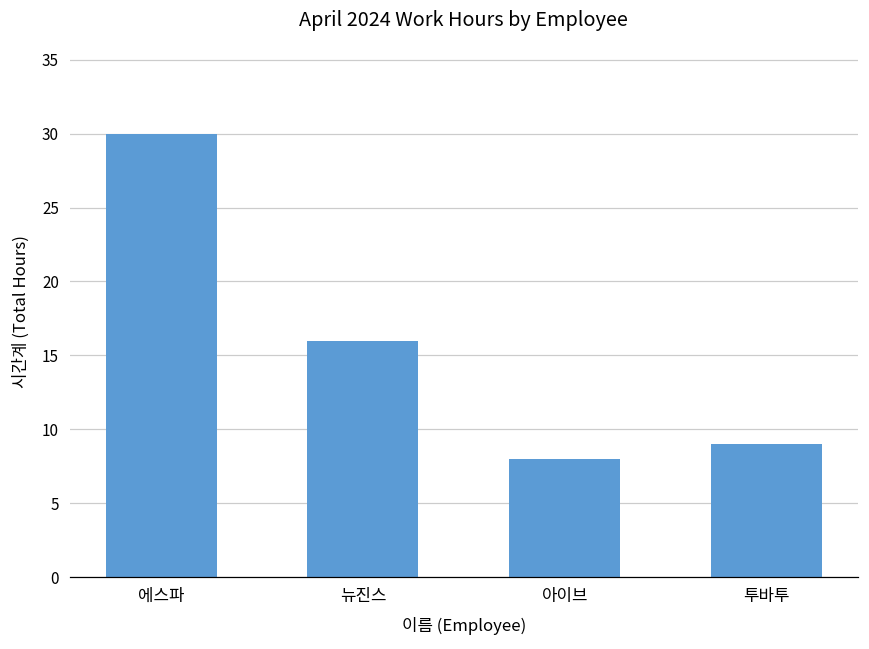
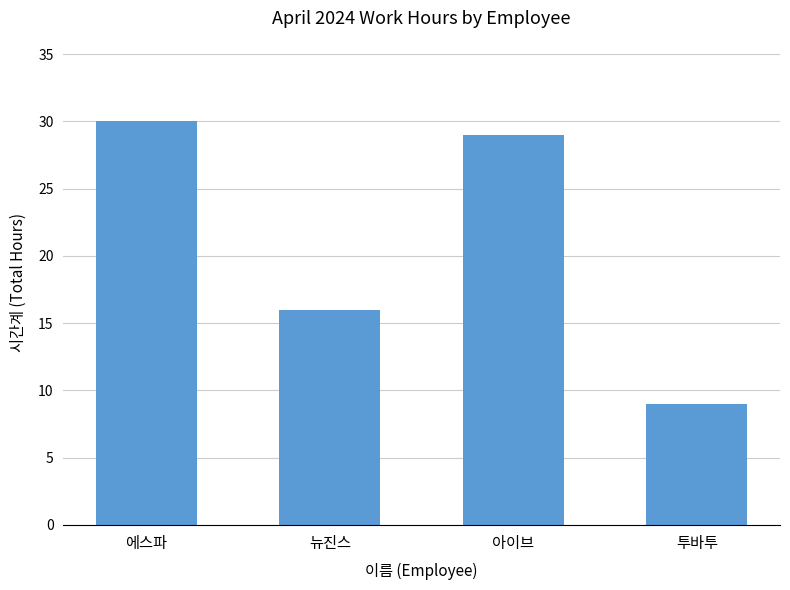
  {
    "에스파": 30,
    "뉴진스": 16,
-   "아이브": 8,
+   "아이브": 29,
    "투바투": 9
  }
